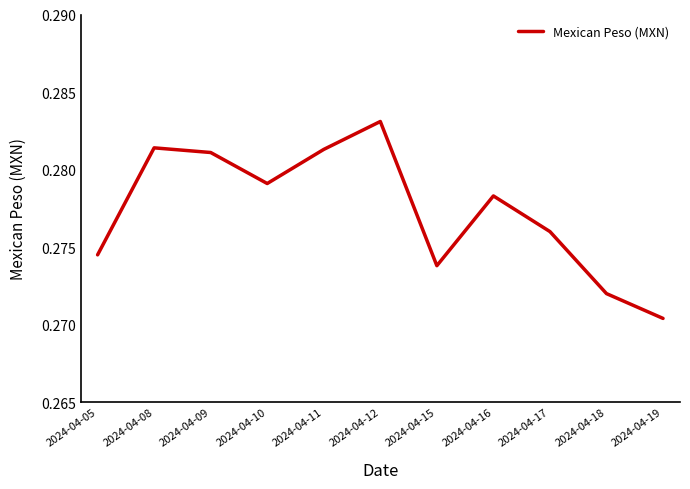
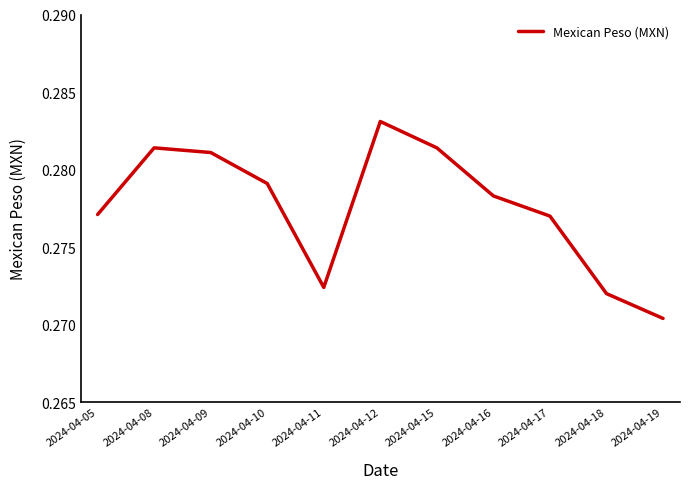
  {
-   "2024-04-05": 0.2745,
+   "2024-04-05": 0.2771,
    "2024-04-08": 0.2814,
    "2024-04-09": 0.2811,
    "2024-04-10": 0.2791,
-   "2024-04-11": 0.2813,
+   "2024-04-11": 0.2724,
    "2024-04-12": 0.2831,
-   "2024-04-15": 0.2738,
+   "2024-04-15": 0.2814,
    "2024-04-16": 0.2783,
-   "2024-04-17": 0.276,
+   "2024-04-17": 0.277,
    "2024-04-18": 0.2720,
    "2024-04-19": 0.2704
  }
